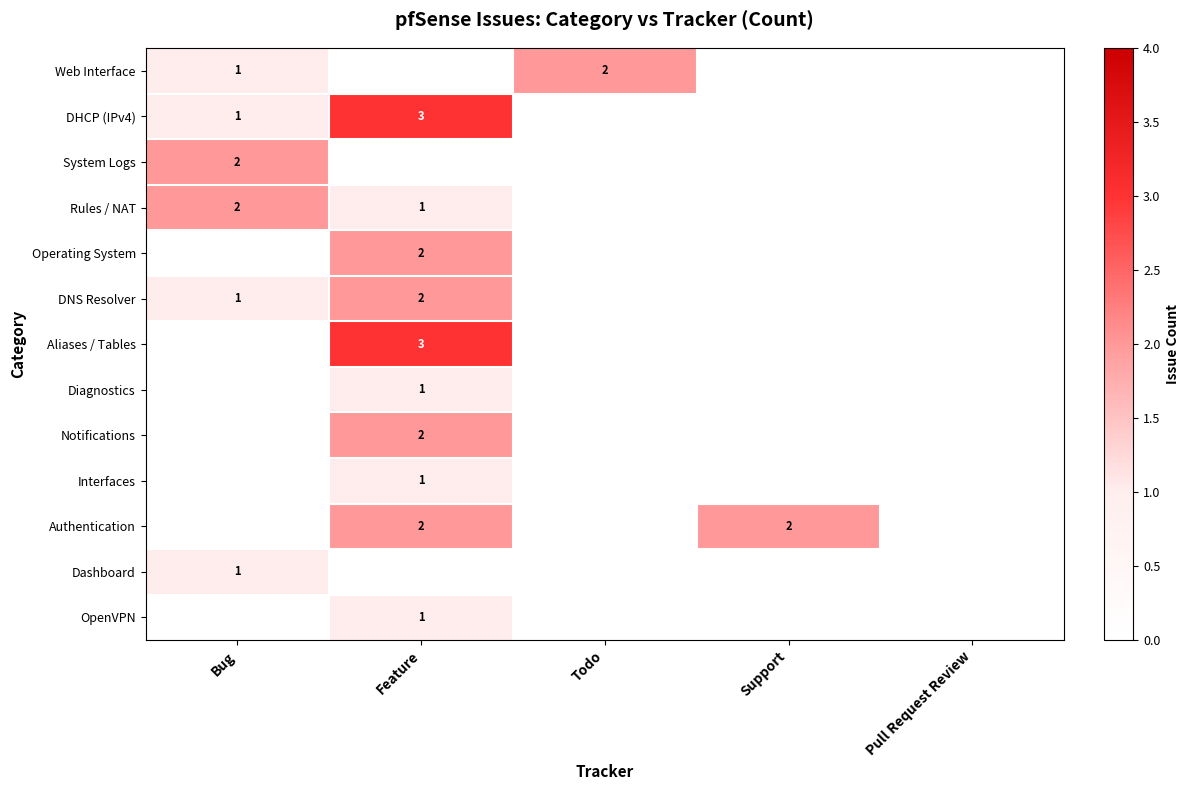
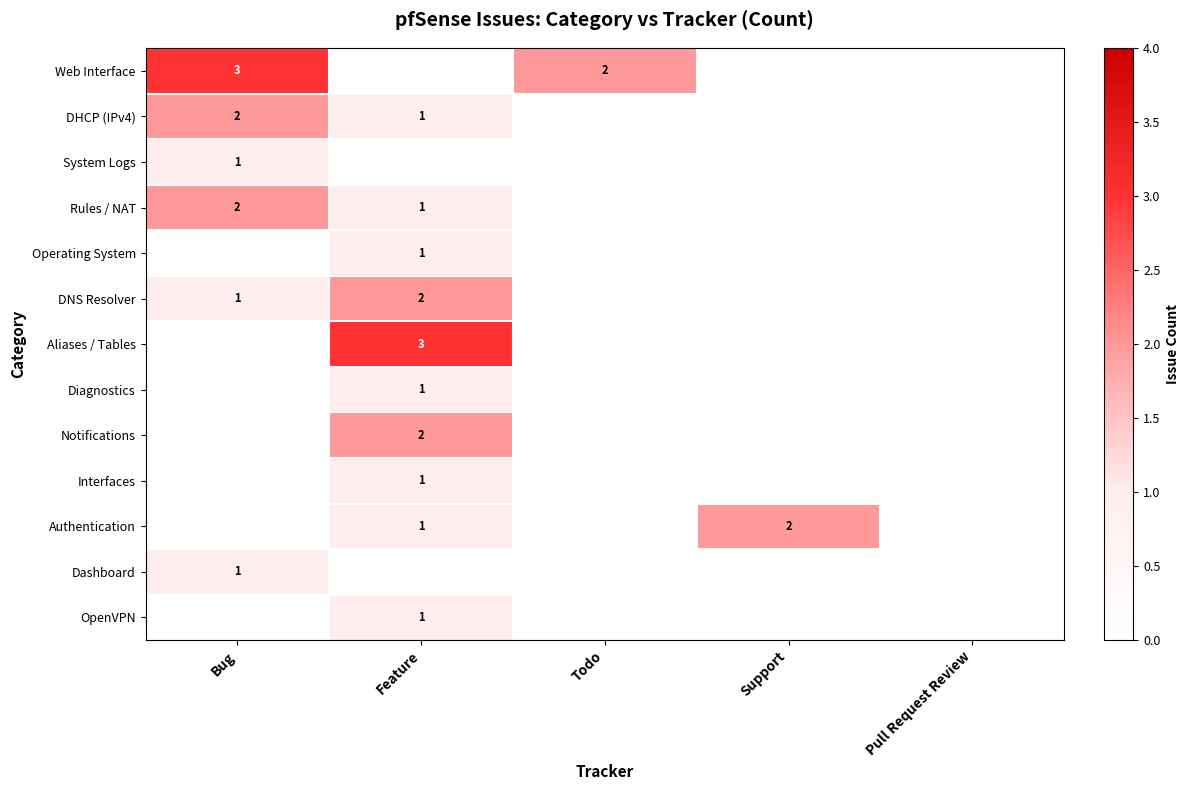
  {
    "Web Interface": {
-     "Bug": 1,
+     "Bug": 3,
      "Todo": 2
    },
    "DHCP (IPv4)": {
-     "Bug": 1,
-     "Feature": 3
+     "Bug": 2,
+     "Feature": 1
    },
    "System Logs": {
-     "Bug": 2
+     "Bug": 1
    },
    "Rules / NAT": {
      "Bug": 2,
      "Feature": 1
    },
    "Operating System": {
-     "Feature": 2
+     "Feature": 1
    },
    "DNS Resolver": {
      "Bug": 1,
      "Feature": 2
    },
    "Aliases / Tables": {
      "Feature": 3
    },
    "Diagnostics": {
      "Feature": 1
    },
    "Notifications": {
      "Feature": 2
    },
    "Interfaces": {
      "Feature": 1
    },
    "Authentication": {
-     "Feature": 2,
+     "Feature": 1,
      "Support": 2
    },
    "Dashboard": {
      "Bug": 1
    },
    "OpenVPN": {
      "Feature": 1
    }
  }
